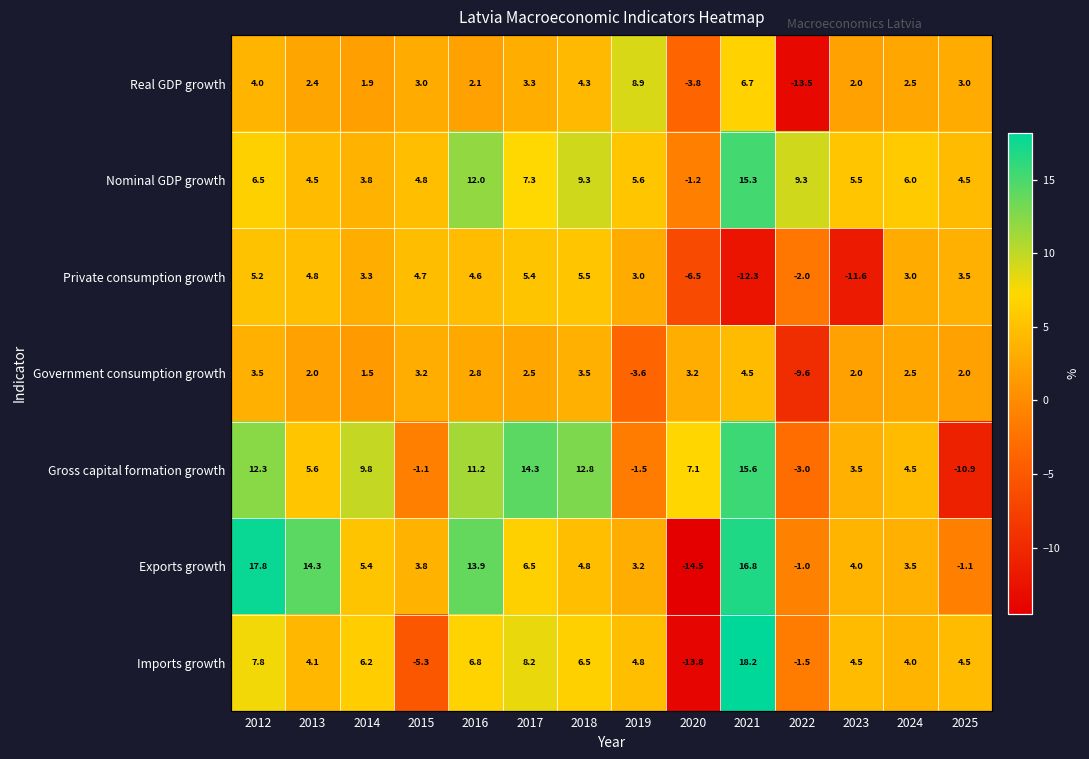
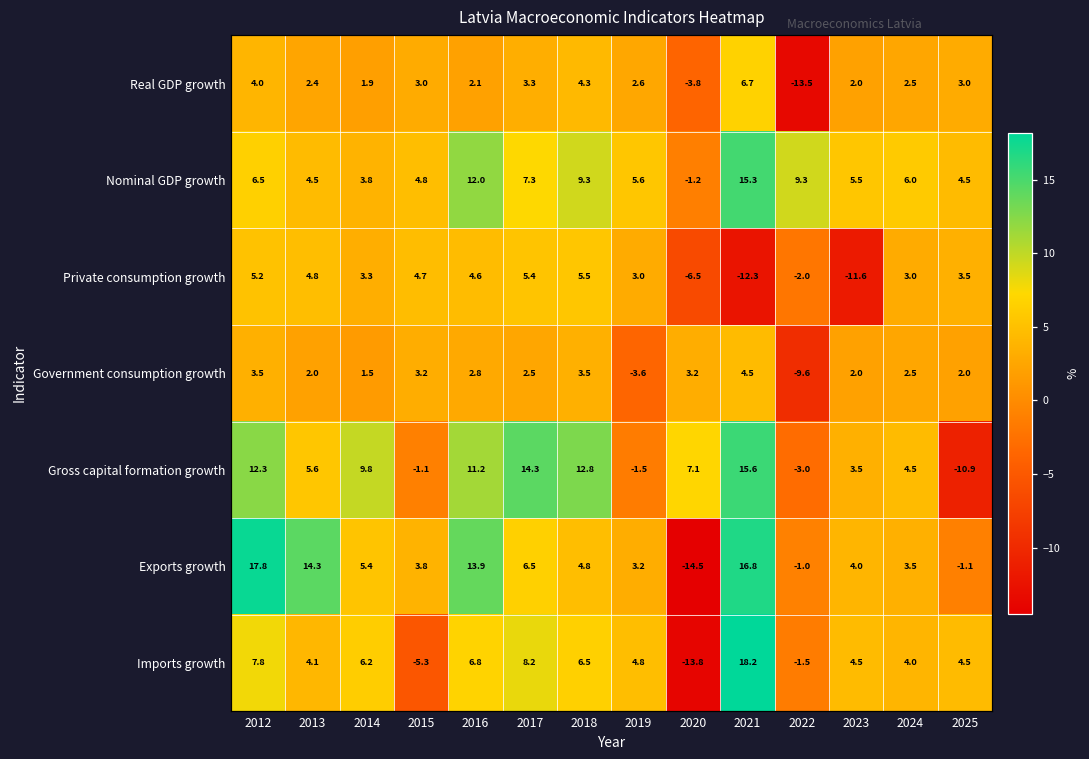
  {
    "Real GDP growth": {
      "2012": 4.0,
      "2013": 2.4,
      "2014": 1.9,
      "2015": 3.0,
      "2016": 2.1,
      "2017": 3.3,
      "2018": 4.3,
-     "2019": 8.9,
+     "2019": 2.6,
      "2020": -3.8,
      "2021": 6.7,
      "2022": -13.5,
      "2023": 2.0,
      "2024": 2.5,
      "2025": 3.0
    },
    "Nominal GDP growth": {
      "2012": 6.5,
      "2013": 4.5,
      "2014": 3.8,
      "2015": 4.8,
      "2016": 12.0,
      "2017": 7.3,
      "2018": 9.3,
      "2019": 5.6,
      "2020": -1.2,
      "2021": 15.3,
      "2022": 9.3,
      "2023": 5.5,
      "2024": 6.0,
      "2025": 4.5
    },
    "Private consumption growth": {
      "2012": 5.2,
      "2013": 4.8,
      "2014": 3.3,
      "2015": 4.7,
      "2016": 4.6,
      "2017": 5.4,
      "2018": 5.5,
      "2019": 3.0,
      "2020": -6.5,
      "2021": -12.3,
      "2022": -2.0,
      "2023": -11.6,
      "2024": 3.0,
      "2025": 3.5
    },
    "Government consumption growth": {
      "2012": 3.5,
      "2013": 2.0,
      "2014": 1.5,
      "2015": 3.2,
      "2016": 2.8,
      "2017": 2.5,
      "2018": 3.5,
      "2019": -3.6,
      "2020": 3.2,
      "2021": 4.5,
      "2022": -9.6,
      "2023": 2.0,
      "2024": 2.5,
      "2025": 2.0
    },
    "Gross capital formation growth": {
      "2012": 12.3,
      "2013": 5.6,
      "2014": 9.8,
      "2015": -1.1,
      "2016": 11.2,
      "2017": 14.3,
      "2018": 12.8,
      "2019": -1.5,
      "2020": 7.1,
      "2021": 15.6,
      "2022": -3.0,
      "2023": 3.5,
      "2024": 4.5,
      "2025": -10.9
    },
    "Exports growth": {
      "2012": 17.8,
      "2013": 14.3,
      "2014": 5.4,
      "2015": 3.8,
      "2016": 13.9,
      "2017": 6.5,
      "2018": 4.8,
      "2019": 3.2,
      "2020": -14.5,
      "2021": 16.8,
      "2022": -1.0,
      "2023": 4.0,
      "2024": 3.5,
      "2025": -1.1
    },
    "Imports growth": {
      "2012": 7.8,
      "2013": 4.1,
      "2014": 6.2,
      "2015": -5.3,
      "2016": 6.8,
      "2017": 8.2,
      "2018": 6.5,
      "2019": 4.8,
      "2020": -13.8,
      "2021": 18.2,
      "2022": -1.5,
      "2023": 4.5,
      "2024": 4.0,
      "2025": 4.5
    }
  }
